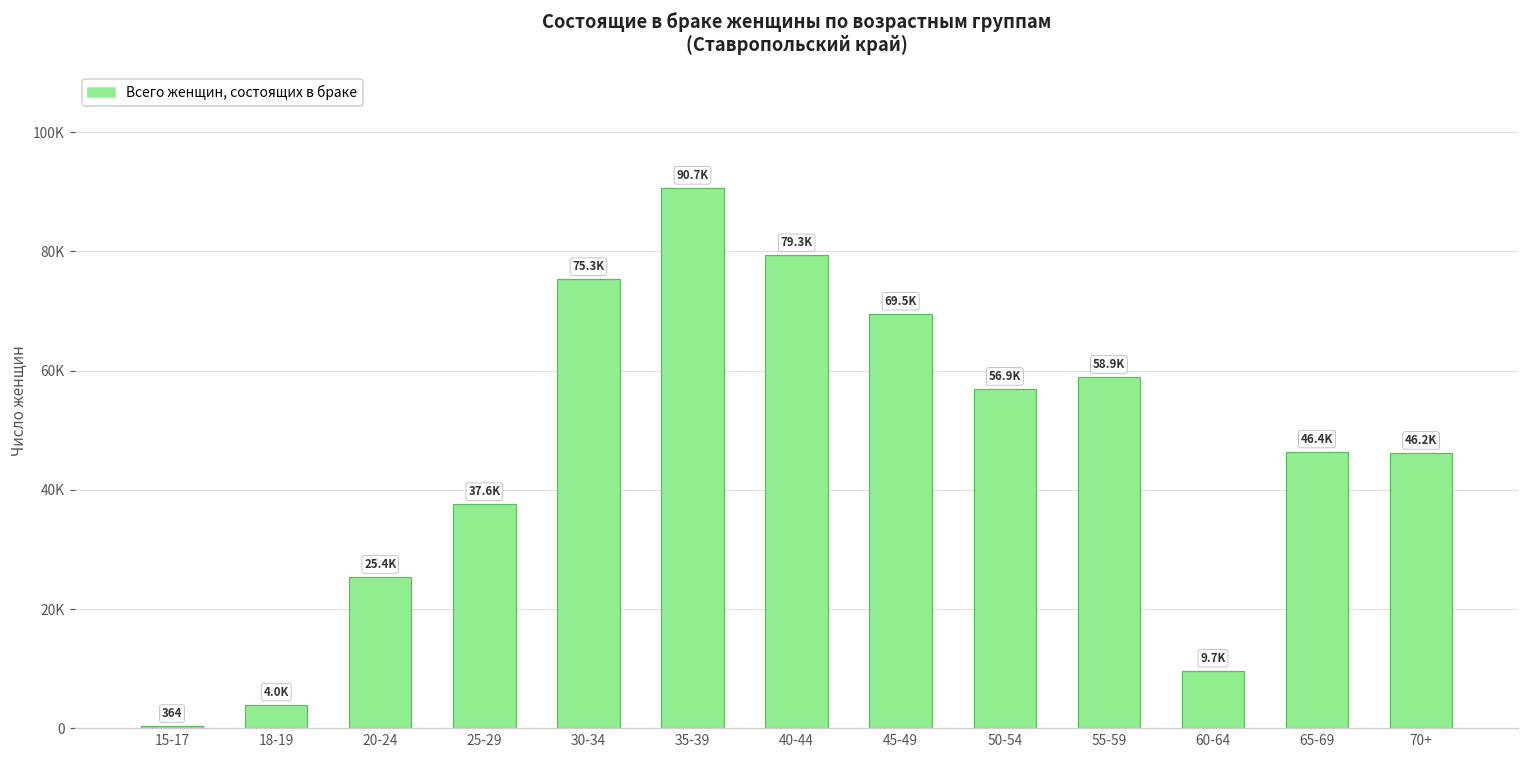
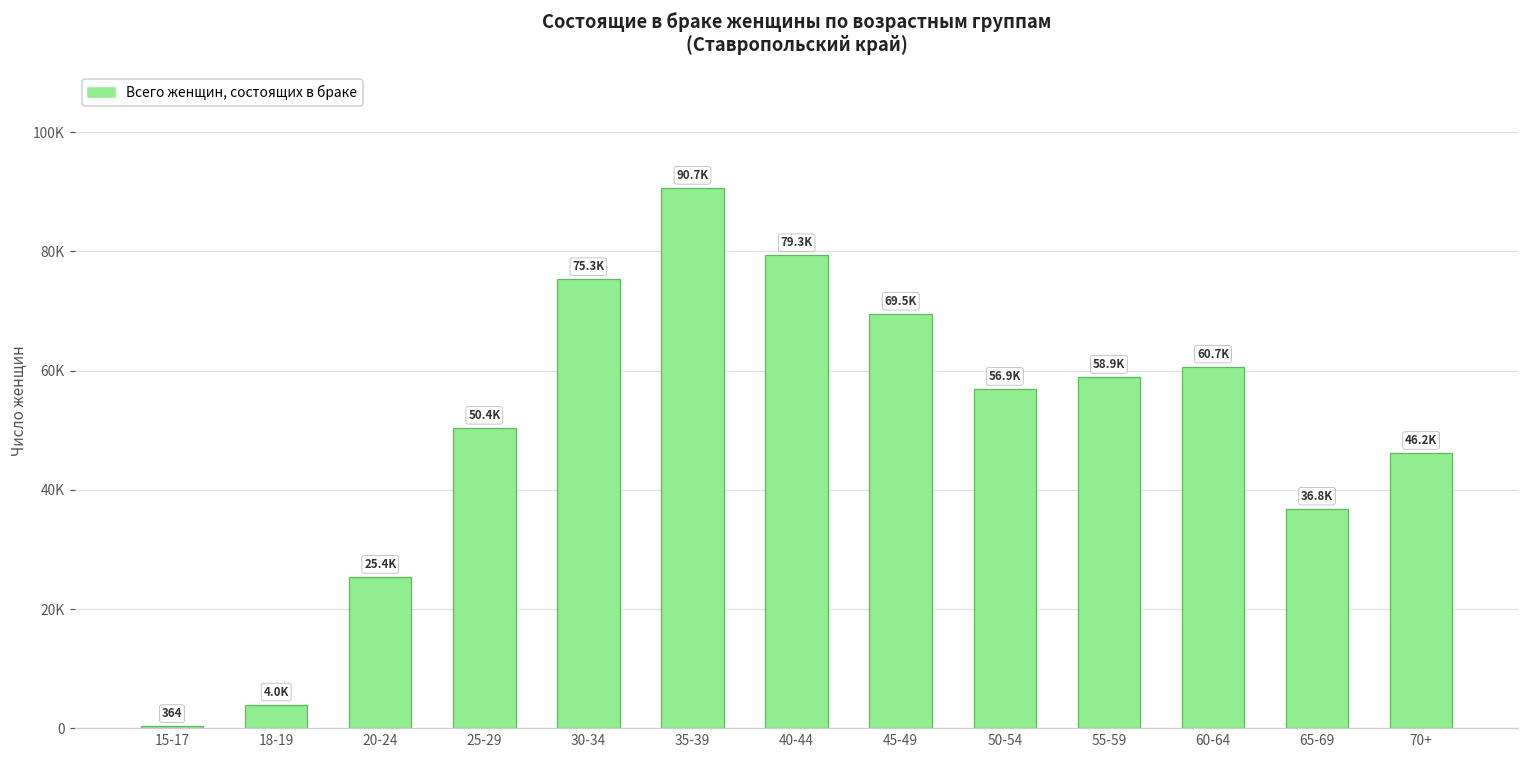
  {
-   "25-29": "37.6K",
-   "60-64": "9.7K",
-   "65-69": "46.4K"
+   "25-29": "50.4K",
+   "60-64": "60.7K",
+   "65-69": "36.8K"
  }
